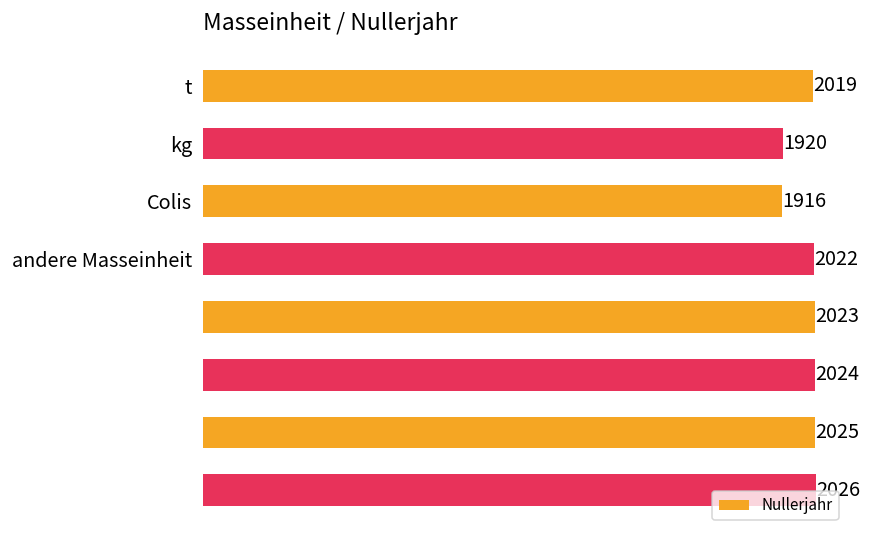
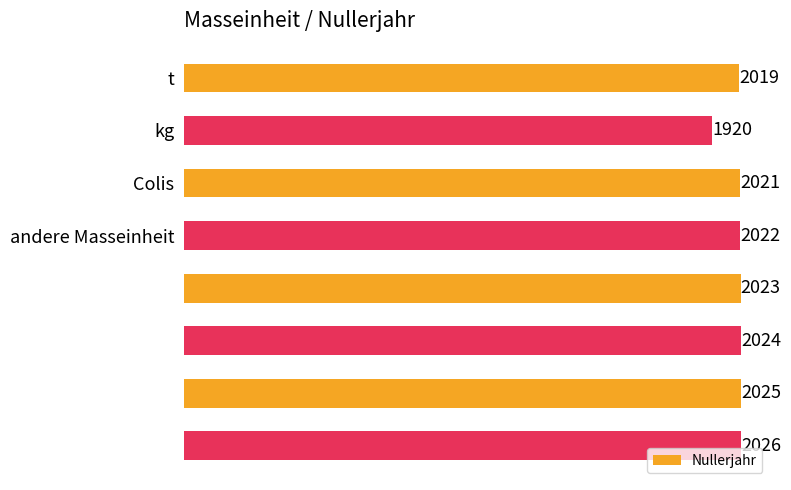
  {
    "t": 2019,
    "kg": 1920,
-   "Colis": 1916,
+   "Colis": 2021,
    "andere Masseinheit": 2022
  }
